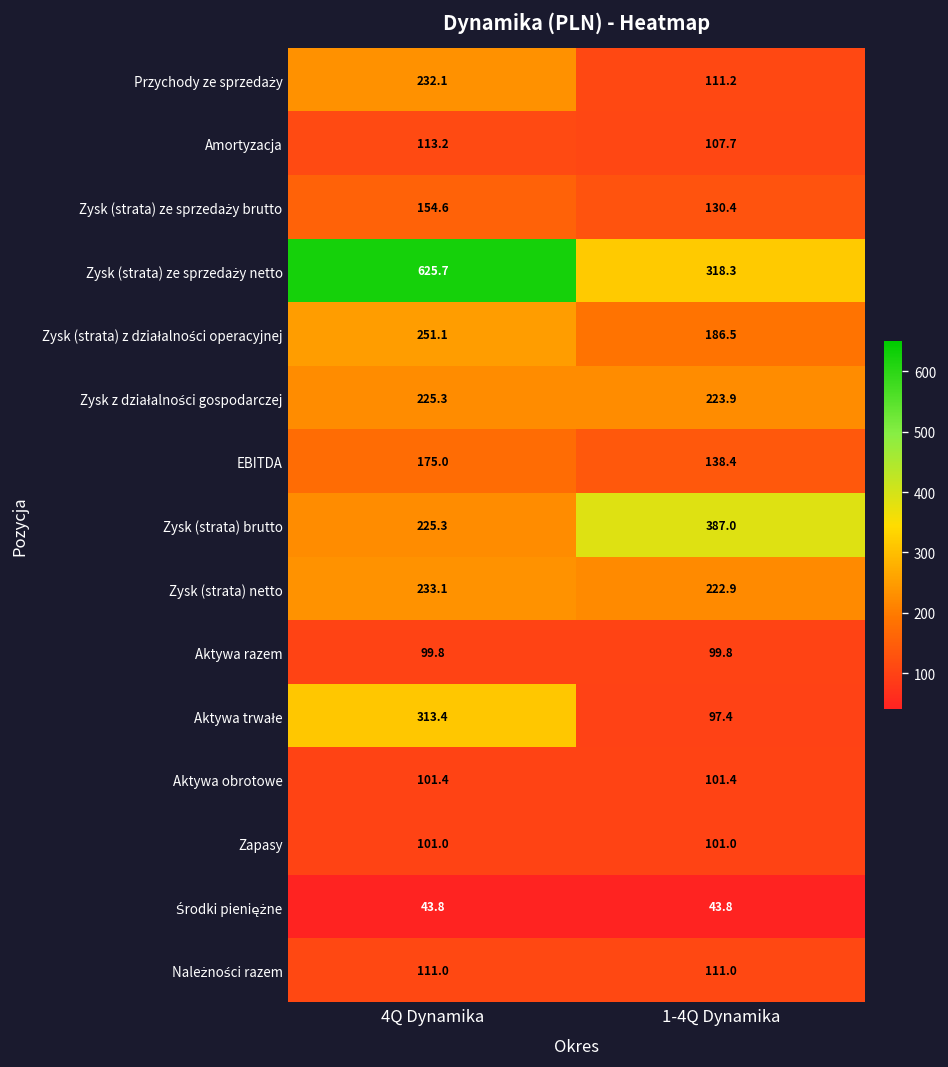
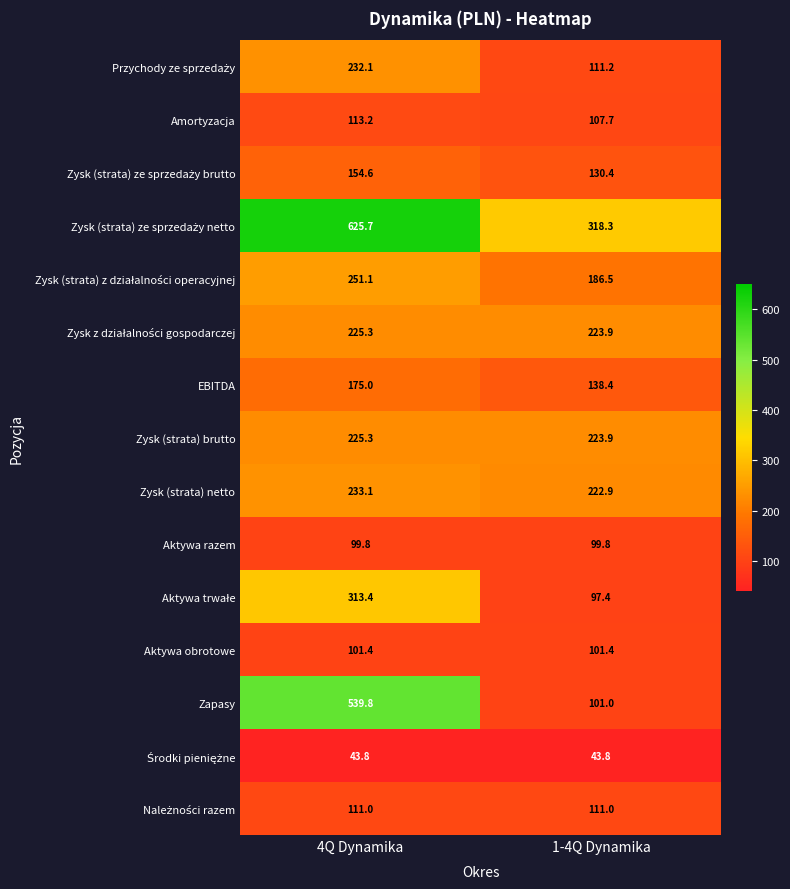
  {
    "Przychody ze sprzedaży": {
      "4Q Dynamika": 232.1,
      "1-4Q Dynamika": 111.2
    },
    "Amortyzacja": {
      "4Q Dynamika": 113.2,
      "1-4Q Dynamika": 107.7
    },
    "Zysk (strata) ze sprzedaży brutto": {
      "4Q Dynamika": 154.6,
      "1-4Q Dynamika": 130.4
    },
    "Zysk (strata) ze sprzedaży netto": {
      "4Q Dynamika": 625.7,
      "1-4Q Dynamika": 318.3
    },
    "Zysk (strata) z działalności operacyjnej": {
      "4Q Dynamika": 251.1,
      "1-4Q Dynamika": 186.5
    },
    "Zysk z działalności gospodarczej": {
      "4Q Dynamika": 225.3,
      "1-4Q Dynamika": 223.9
    },
    "EBITDA": {
      "4Q Dynamika": 175.0,
      "1-4Q Dynamika": 138.4
    },
    "Zysk (strata) brutto": {
      "4Q Dynamika": 225.3,
-     "1-4Q Dynamika": 387.0
+     "1-4Q Dynamika": 223.9
    },
    "Zysk (strata) netto": {
      "4Q Dynamika": 233.1,
      "1-4Q Dynamika": 222.9
    },
    "Aktywa razem": {
      "4Q Dynamika": 99.8,
      "1-4Q Dynamika": 99.8
    },
    "Aktywa trwałe": {
      "4Q Dynamika": 313.4,
      "1-4Q Dynamika": 97.4
    },
    "Aktywa obrotowe": {
      "4Q Dynamika": 101.4,
      "1-4Q Dynamika": 101.4
    },
    "Zapasy": {
-     "4Q Dynamika": 101.0,
+     "4Q Dynamika": 539.8,
      "1-4Q Dynamika": 101.0
    },
    "Środki pieniężne": {
      "4Q Dynamika": 43.8,
      "1-4Q Dynamika": 43.8
    },
    "Należności razem": {
      "4Q Dynamika": 111.0,
      "1-4Q Dynamika": 111.0
    }
  }
